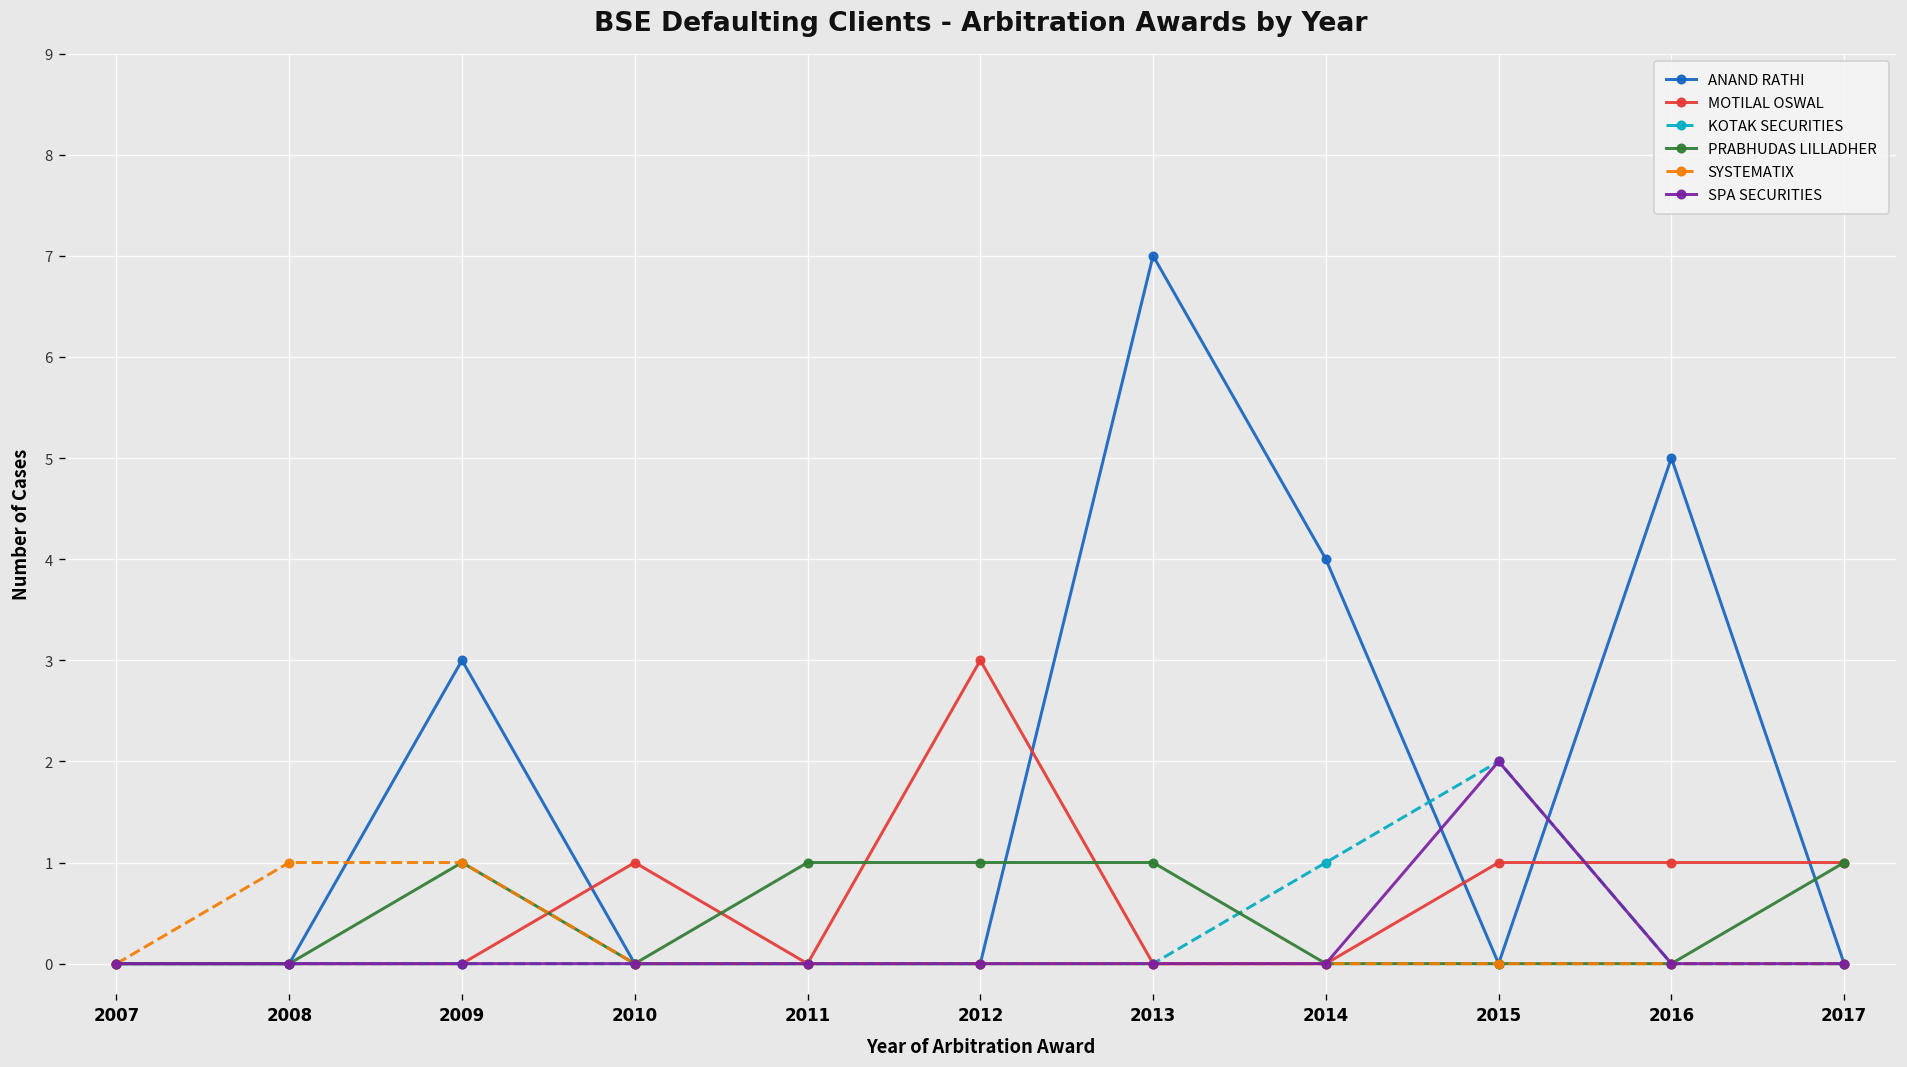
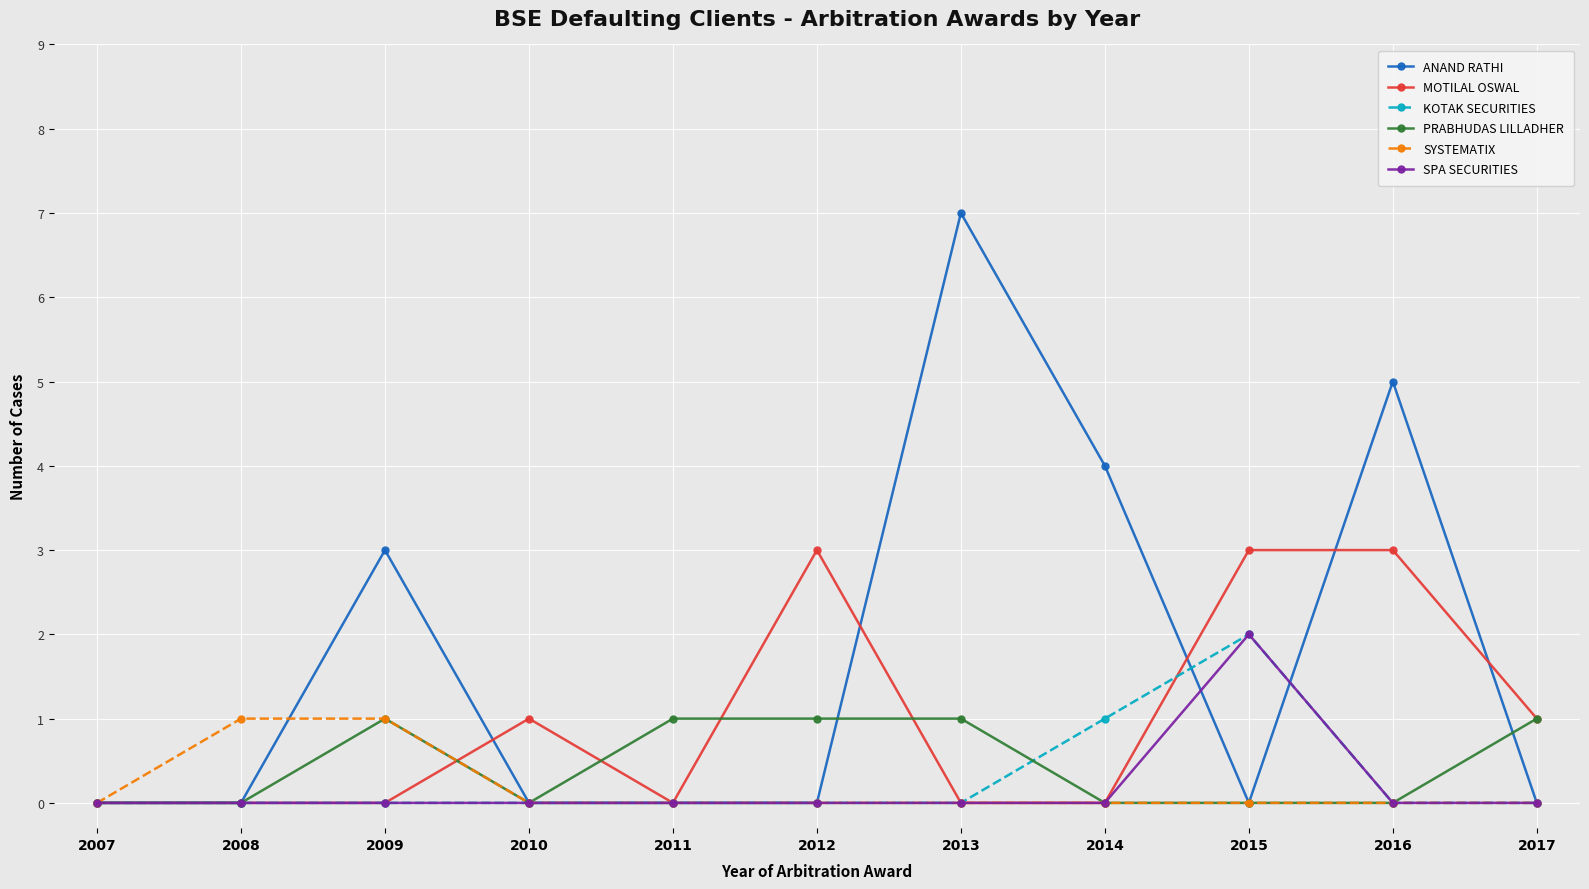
  {
    "ANAND RATHI": {
      "2009": 3,
      "2013": 7,
      "2014": 4,
      "2016": 5
    },
    "MOTILAL OSWAL": {
      "2010": 1,
      "2012": 3,
-     "2015": 1,
-     "2016": 1
+     "2015": 3,
+     "2016": 3
    },
    "KOTAK SECURITIES": {
      "2014": 1
    },
    "PRABHUDAS LILLADHER": {
      "2011": 1,
      "2012": 1,
      "2013": 1
    },
    "SYSTEMATIX": {
      "2008": 1
    }
  }
